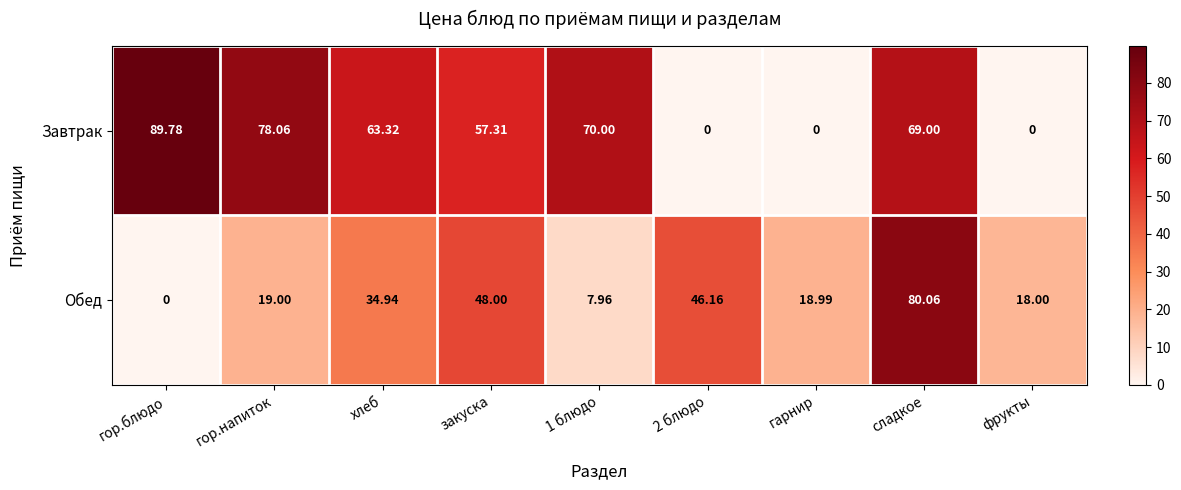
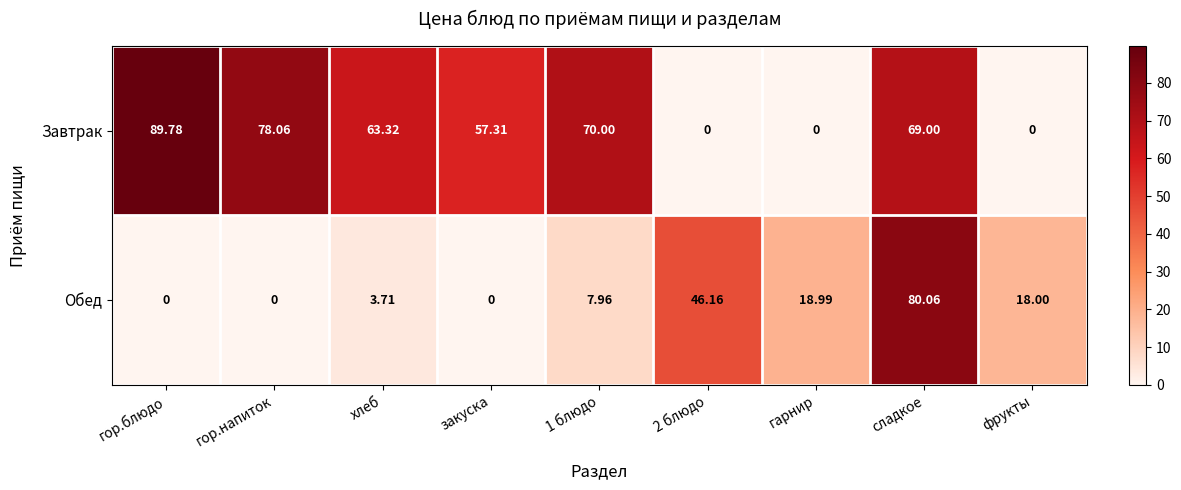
  {
    "Завтрак": {
      "гор.блюдо": 89.78,
      "гор.напиток": 78.06,
      "хлеб": 63.32,
      "закуска": 57.31,
      "1 блюдо": 70.00,
      "2 блюдо": 0,
      "гарнир": 0,
      "сладкое": 69.00,
      "фрукты": 0
    },
    "Обед": {
      "гор.блюдо": 0,
-     "гор.напиток": 19.00,
-     "хлеб": 34.94,
-     "закуска": 48.00,
+     "гор.напиток": 0,
+     "хлеб": 3.71,
+     "закуска": 0,
      "1 блюдо": 7.96,
      "2 блюдо": 46.16,
      "гарнир": 18.99,
      "сладкое": 80.06,
      "фрукты": 18.00
    }
  }
